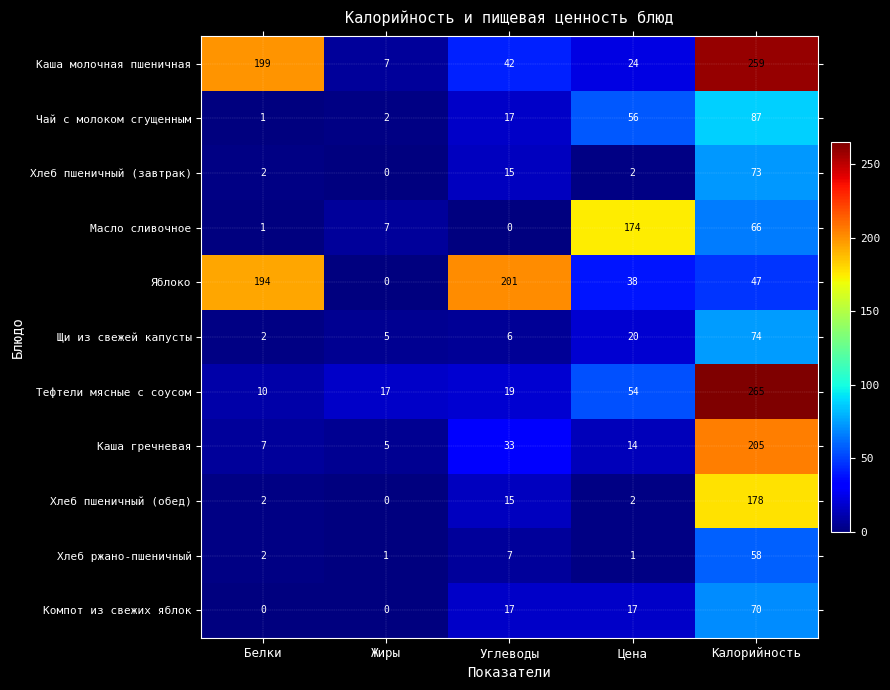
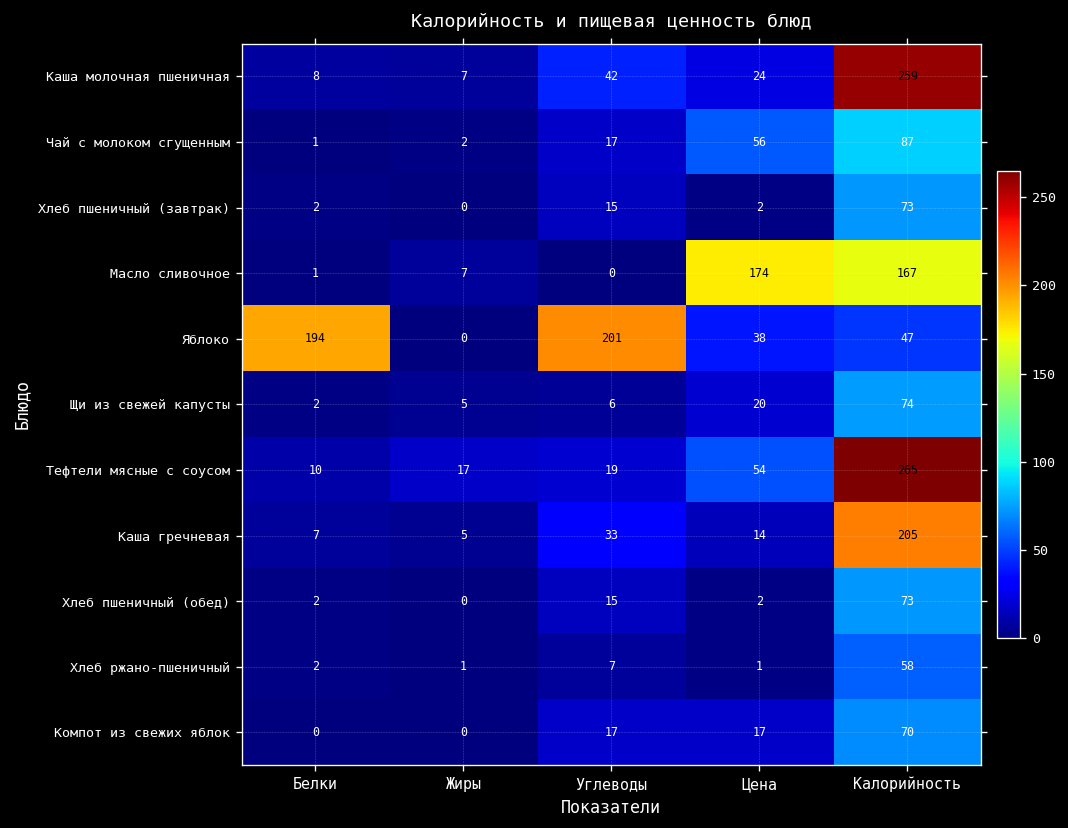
  {
    "Каша молочная пшеничная": {
-     "Белки": 199,
+     "Белки": 8,
      "Жиры": 7,
      "Углеводы": 42,
      "Цена": 24,
      "Калорийность": 259
    },
    "Чай с молоком сгущенным": {
      "Белки": 1,
      "Жиры": 2,
      "Углеводы": 17,
      "Цена": 56,
      "Калорийность": 87
    },
    "Хлеб пшеничный (завтрак)": {
      "Белки": 2,
      "Жиры": 0,
      "Углеводы": 15,
      "Цена": 2,
      "Калорийность": 73
    },
    "Масло сливочное": {
      "Белки": 1,
      "Жиры": 7,
      "Углеводы": 0,
      "Цена": 174,
-     "Калорийность": 66
+     "Калорийность": 167
    },
    "Яблоко": {
      "Белки": 194,
      "Жиры": 0,
      "Углеводы": 201,
      "Цена": 38,
      "Калорийность": 47
    },
    "Щи из свежей капусты": {
      "Белки": 2,
      "Жиры": 5,
      "Углеводы": 6,
      "Цена": 20,
      "Калорийность": 74
    },
    "Тефтели мясные с соусом": {
      "Белки": 10,
      "Жиры": 17,
      "Углеводы": 19,
      "Цена": 54,
      "Калорийность": 265
    },
    "Каша гречневая": {
      "Белки": 7,
      "Жиры": 5,
      "Углеводы": 33,
      "Цена": 14,
      "Калорийность": 205
    },
    "Хлеб пшеничный (обед)": {
      "Белки": 2,
      "Жиры": 0,
      "Углеводы": 15,
      "Цена": 2,
-     "Калорийность": 178
+     "Калорийность": 73
    },
    "Хлеб ржано-пшеничный": {
      "Белки": 2,
      "Жиры": 1,
      "Углеводы": 7,
      "Цена": 1,
      "Калорийность": 58
    },
    "Компот из свежих яблок": {
      "Белки": 0,
      "Жиры": 0,
      "Углеводы": 17,
      "Цена": 17,
      "Калорийность": 70
    }
  }
